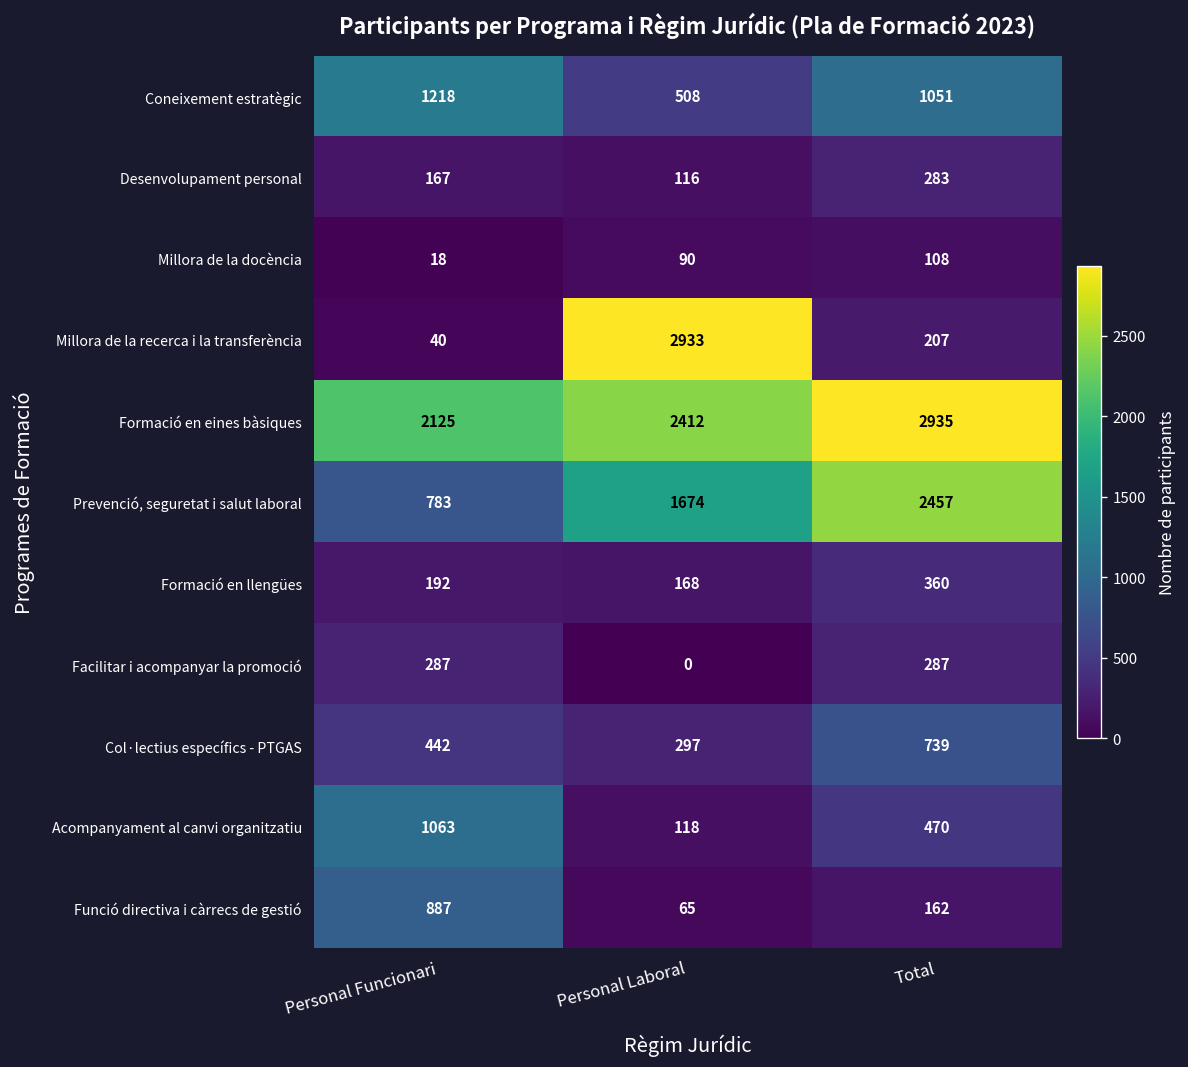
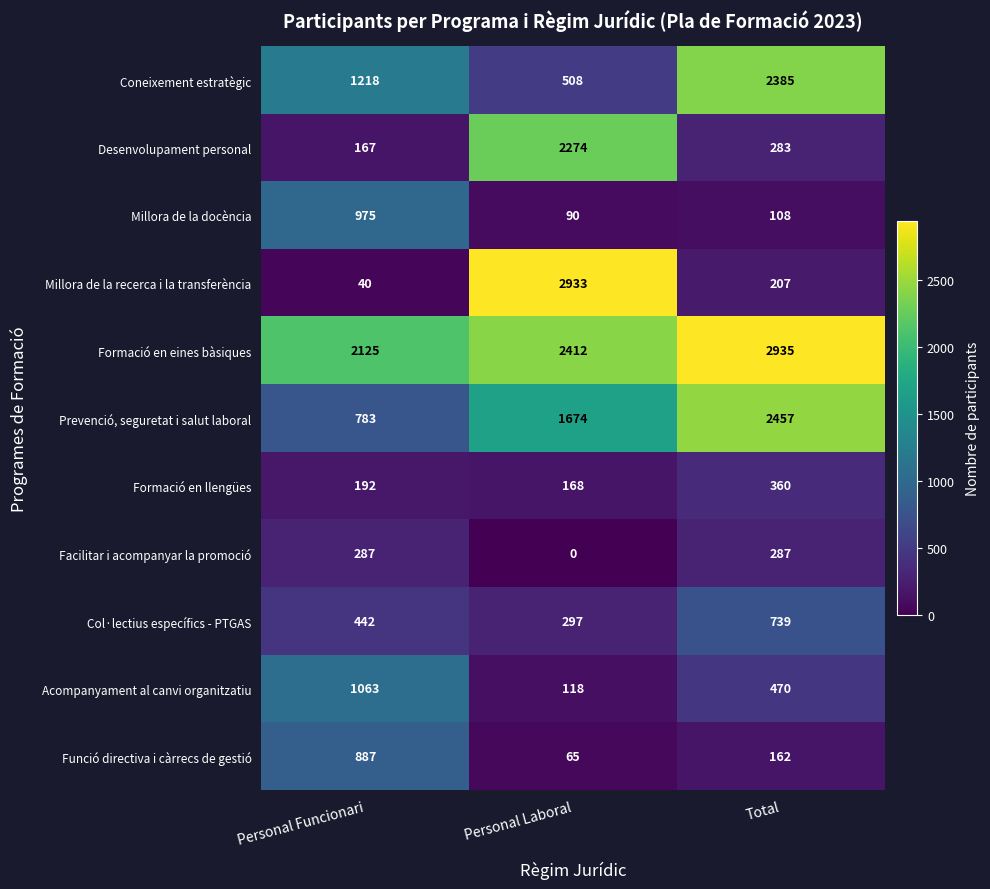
  {
    "Coneixement estratègic": {
      "Personal Funcionari": 1218,
      "Personal Laboral": 508,
-     "Total": 1051
+     "Total": 2385
    },
    "Desenvolupament personal": {
      "Personal Funcionari": 167,
-     "Personal Laboral": 116,
+     "Personal Laboral": 2274,
      "Total": 283
    },
    "Millora de la docència": {
-     "Personal Funcionari": 18,
+     "Personal Funcionari": 975,
      "Personal Laboral": 90,
      "Total": 108
    },
    "Millora de la recerca i la transferència": {
      "Personal Funcionari": 40,
      "Personal Laboral": 2933,
      "Total": 207
    },
    "Formació en eines bàsiques": {
      "Personal Funcionari": 2125,
      "Personal Laboral": 2412,
      "Total": 2935
    },
    "Prevenció, seguretat i salut laboral": {
      "Personal Funcionari": 783,
      "Personal Laboral": 1674,
      "Total": 2457
    },
    "Formació en llengües": {
      "Personal Funcionari": 192,
      "Personal Laboral": 168,
      "Total": 360
    },
    "Facilitar i acompanyar la promoció": {
      "Personal Funcionari": 287,
      "Personal Laboral": 0,
      "Total": 287
    },
    "Col·lectius específics - PTGAS": {
      "Personal Funcionari": 442,
      "Personal Laboral": 297,
      "Total": 739
    },
    "Acompanyament al canvi organitzatiu": {
      "Personal Funcionari": 1063,
      "Personal Laboral": 118,
      "Total": 470
    },
    "Funció directiva i càrrecs de gestió": {
      "Personal Funcionari": 887,
      "Personal Laboral": 65,
      "Total": 162
    }
  }
